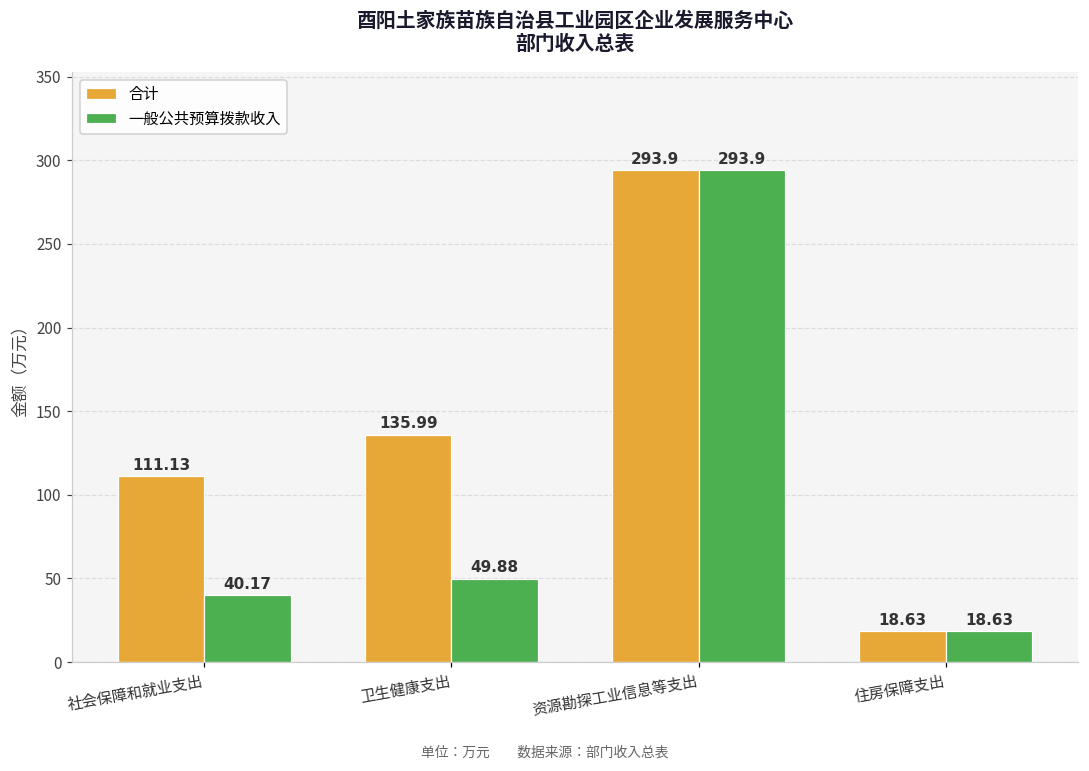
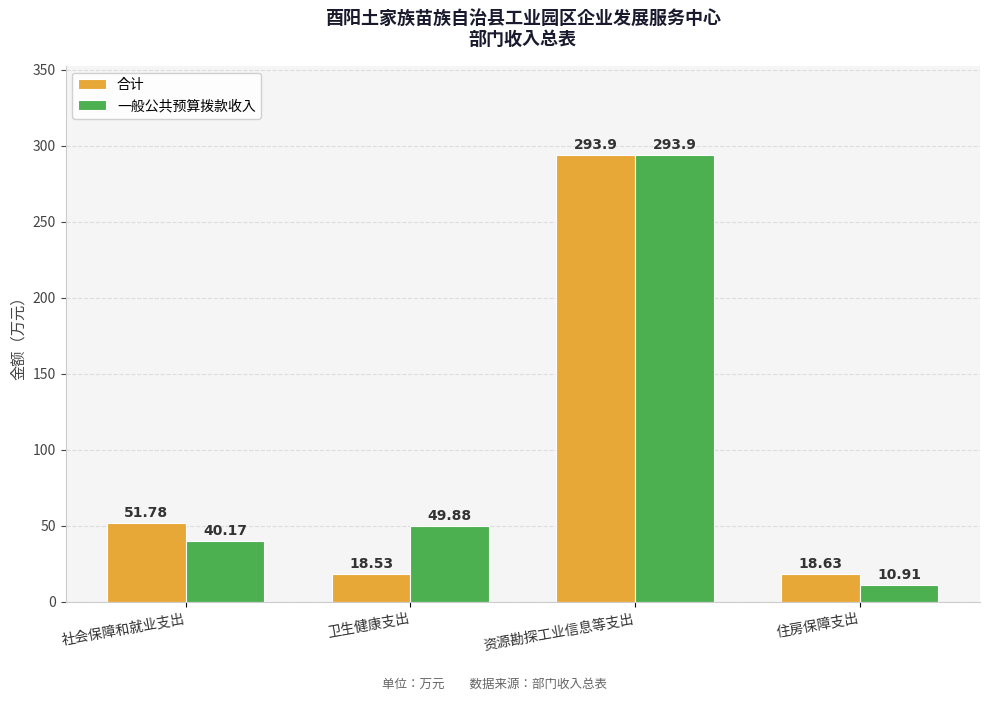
  {
    "合计": {
-     "社会保障和就业支出": 111.13,
-     "卫生健康支出": 135.99,
+     "社会保障和就业支出": 51.78,
+     "卫生健康支出": 18.53,
      "资源勘探工业信息等支出": 293.9,
      "住房保障支出": 18.63
    },
    "一般公共预算拨款收入": {
      "社会保障和就业支出": 40.17,
      "卫生健康支出": 49.88,
      "资源勘探工业信息等支出": 293.9,
-     "住房保障支出": 18.63
+     "住房保障支出": 10.91
    }
  }
